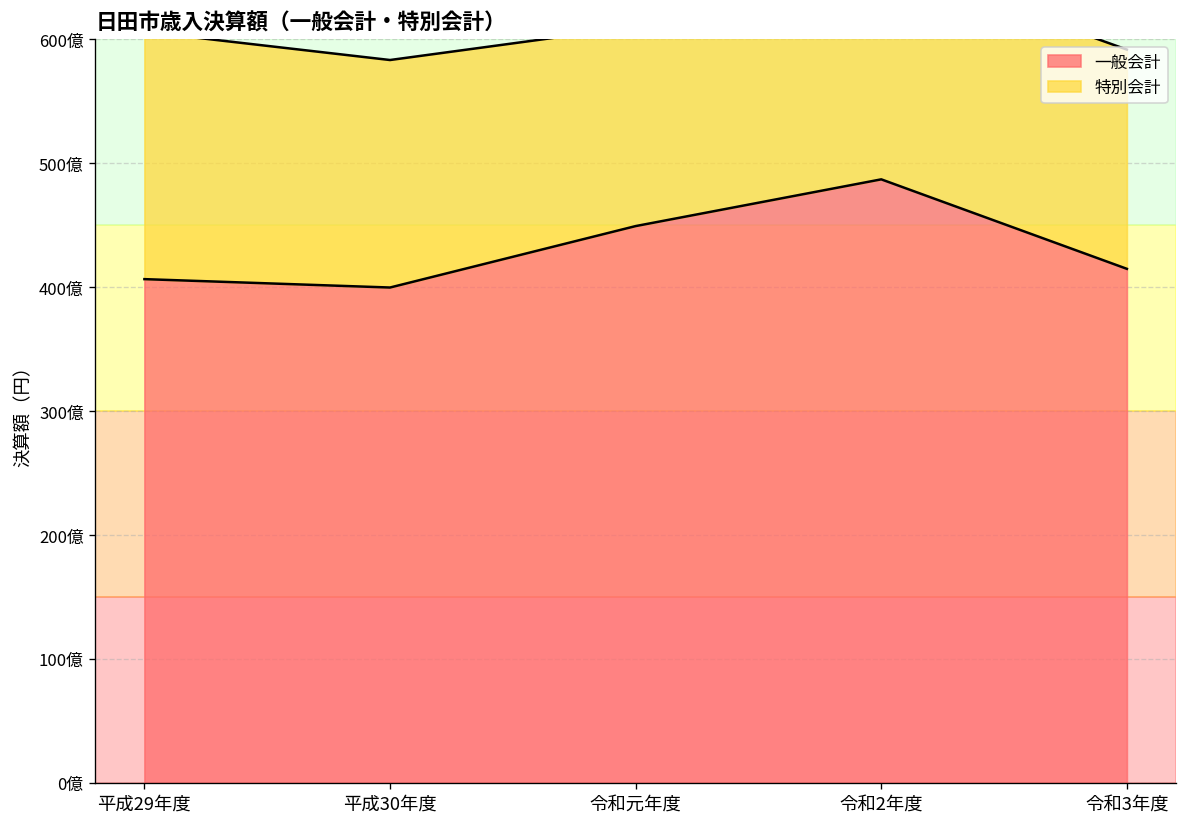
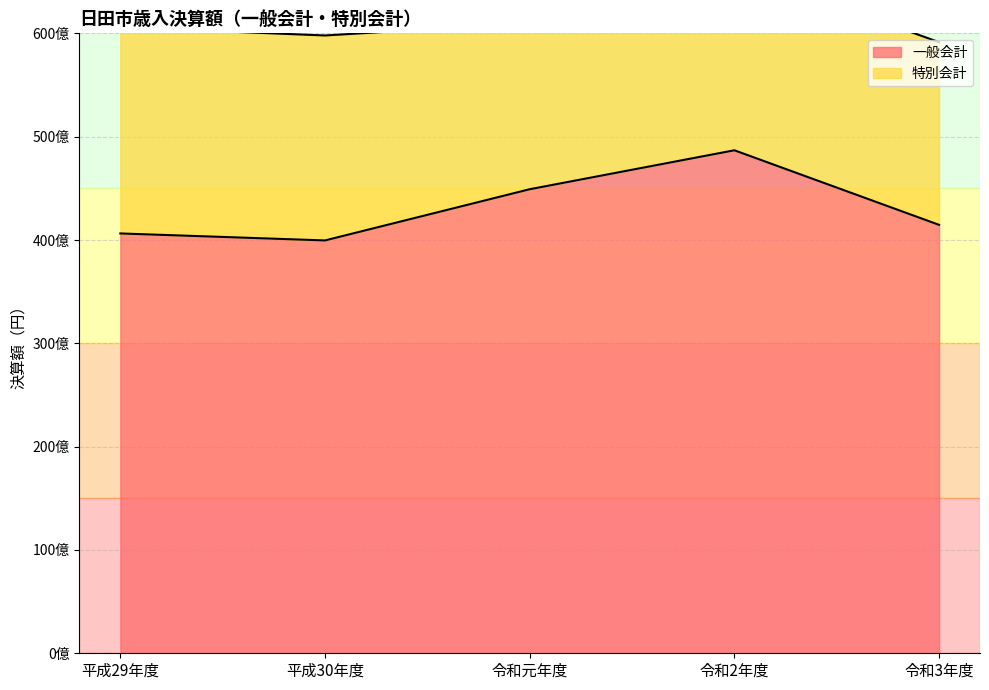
  {
    "一般会計": {
      "平成29年度": "406億",
      "平成30年度": "400億",
      "令和元年度": "449億",
      "令和2年度": "487億",
      "令和3年度": "415億"
    },
    "特別会計": {
-     "平成30年度": "183億"
+     "平成30年度": "198億"
    }
  }
